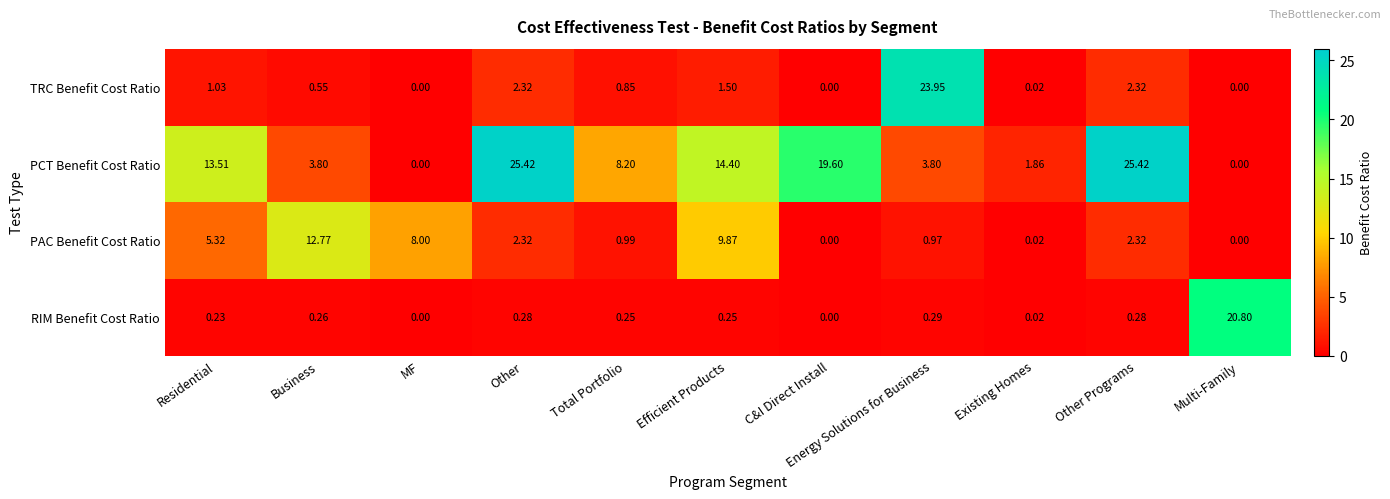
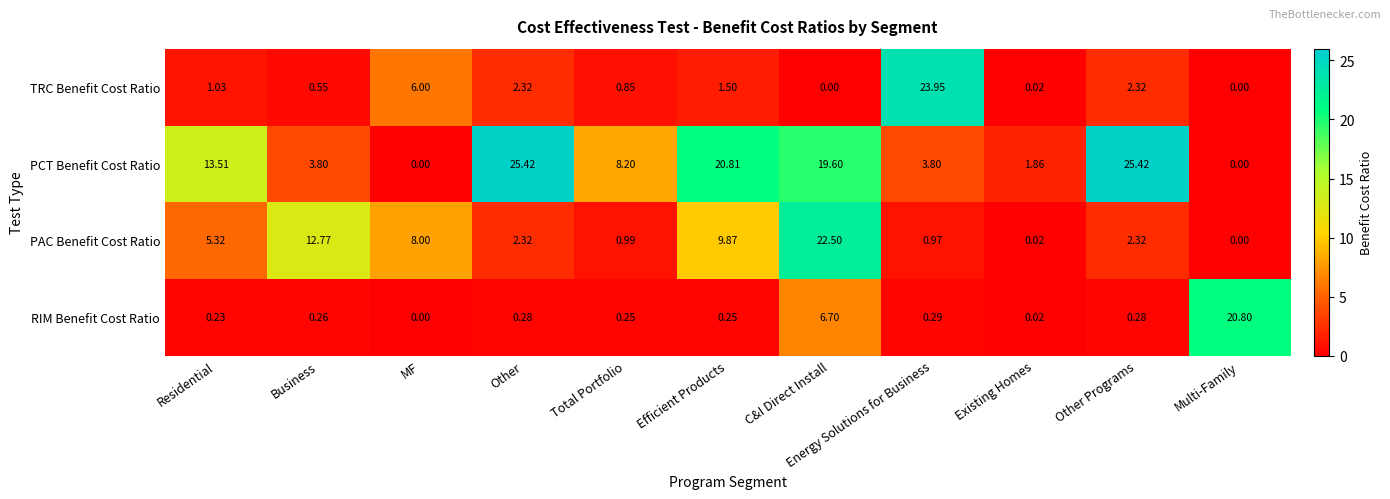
  {
    "TRC Benefit Cost Ratio": {
      "Residential": 1.03,
      "Business": 0.55,
-     "MF": 0.00,
+     "MF": 6.00,
      "Other": 2.32,
      "Total Portfolio": 0.85,
      "Efficient Products": 1.50,
      "C&I Direct Install": 0.00,
      "Energy Solutions for Business": 23.95,
      "Existing Homes": 0.02,
      "Other Programs": 2.32,
      "Multi-Family": 0.00
    },
    "PCT Benefit Cost Ratio": {
      "Residential": 13.51,
      "Business": 3.80,
      "MF": 0.00,
      "Other": 25.42,
      "Total Portfolio": 8.20,
-     "Efficient Products": 14.40,
+     "Efficient Products": 20.81,
      "C&I Direct Install": 19.60,
      "Energy Solutions for Business": 3.80,
      "Existing Homes": 1.86,
      "Other Programs": 25.42,
      "Multi-Family": 0.00
    },
    "PAC Benefit Cost Ratio": {
      "Residential": 5.32,
      "Business": 12.77,
      "MF": 8.00,
      "Other": 2.32,
      "Total Portfolio": 0.99,
      "Efficient Products": 9.87,
-     "C&I Direct Install": 0.00,
+     "C&I Direct Install": 22.50,
      "Energy Solutions for Business": 0.97,
      "Existing Homes": 0.02,
      "Other Programs": 2.32,
      "Multi-Family": 0.00
    },
    "RIM Benefit Cost Ratio": {
      "Residential": 0.23,
      "Business": 0.26,
      "MF": 0.00,
      "Other": 0.28,
      "Total Portfolio": 0.25,
      "Efficient Products": 0.25,
-     "C&I Direct Install": 0.00,
+     "C&I Direct Install": 6.70,
      "Energy Solutions for Business": 0.29,
      "Existing Homes": 0.02,
      "Other Programs": 0.28,
      "Multi-Family": 20.80
    }
  }
